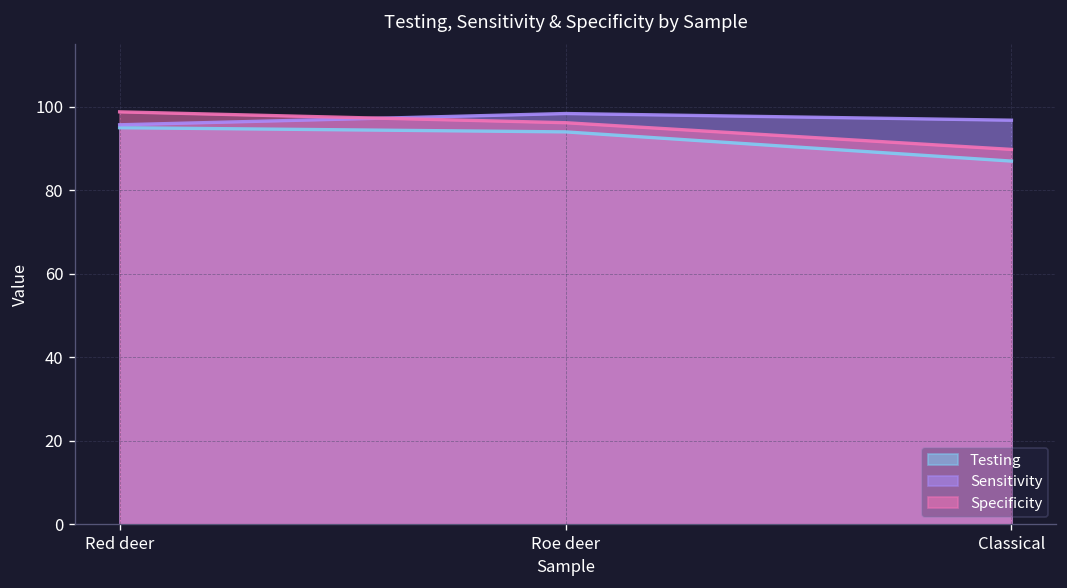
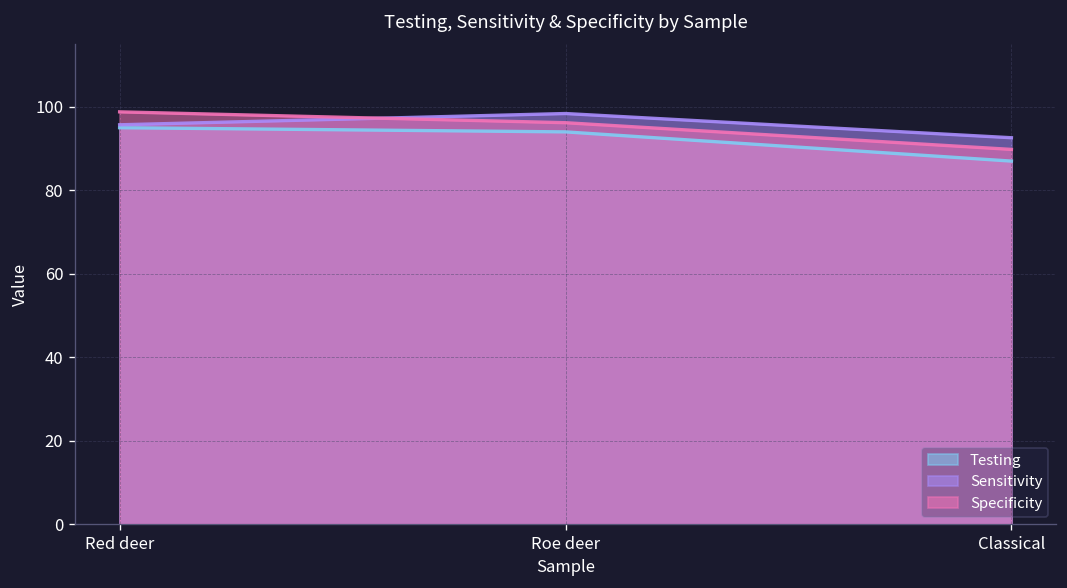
  {
    "Testing": {
      "Roe deer": 94,
      "Classical": 87
    },
    "Sensitivity": {
      "Roe deer": 98,
-     "Classical": 97
+     "Classical": 93
    },
    "Specificity": {
      "Red deer": 99,
      "Roe deer": 96,
      "Classical": 90
    }
  }
